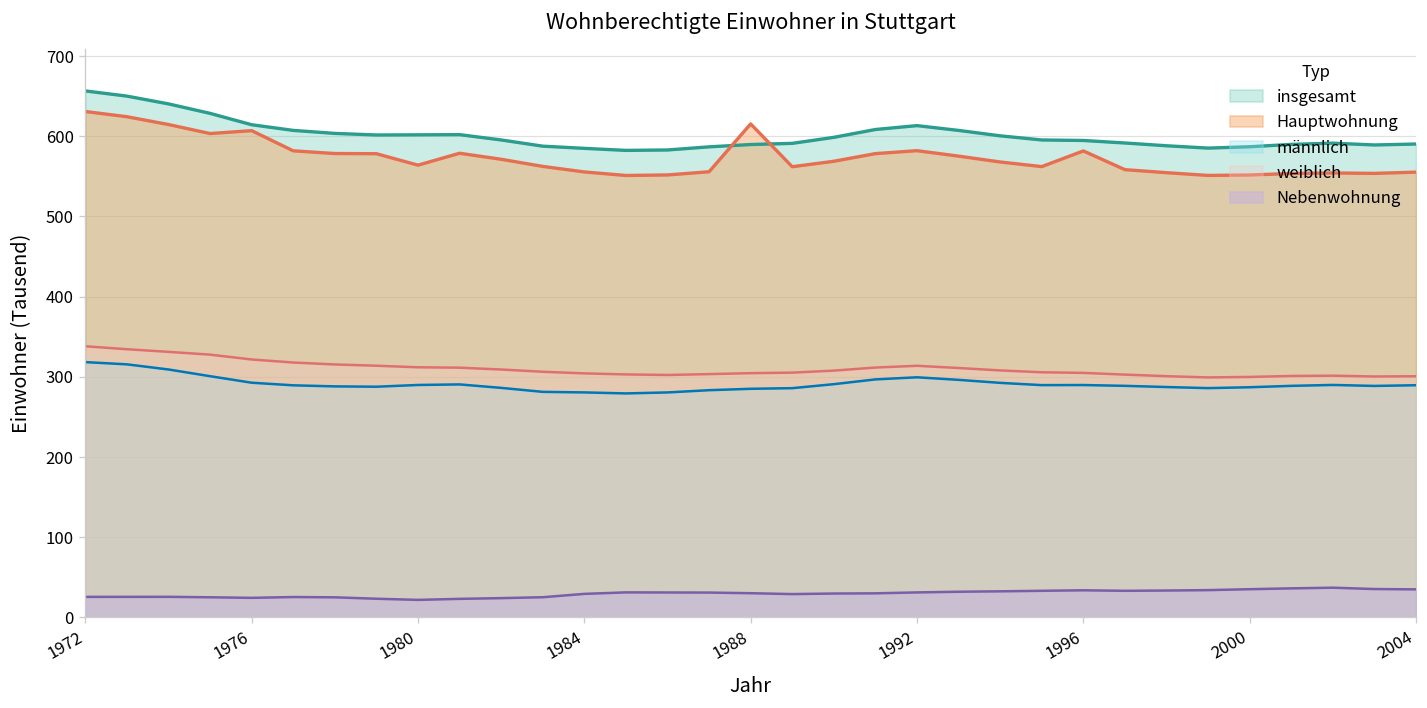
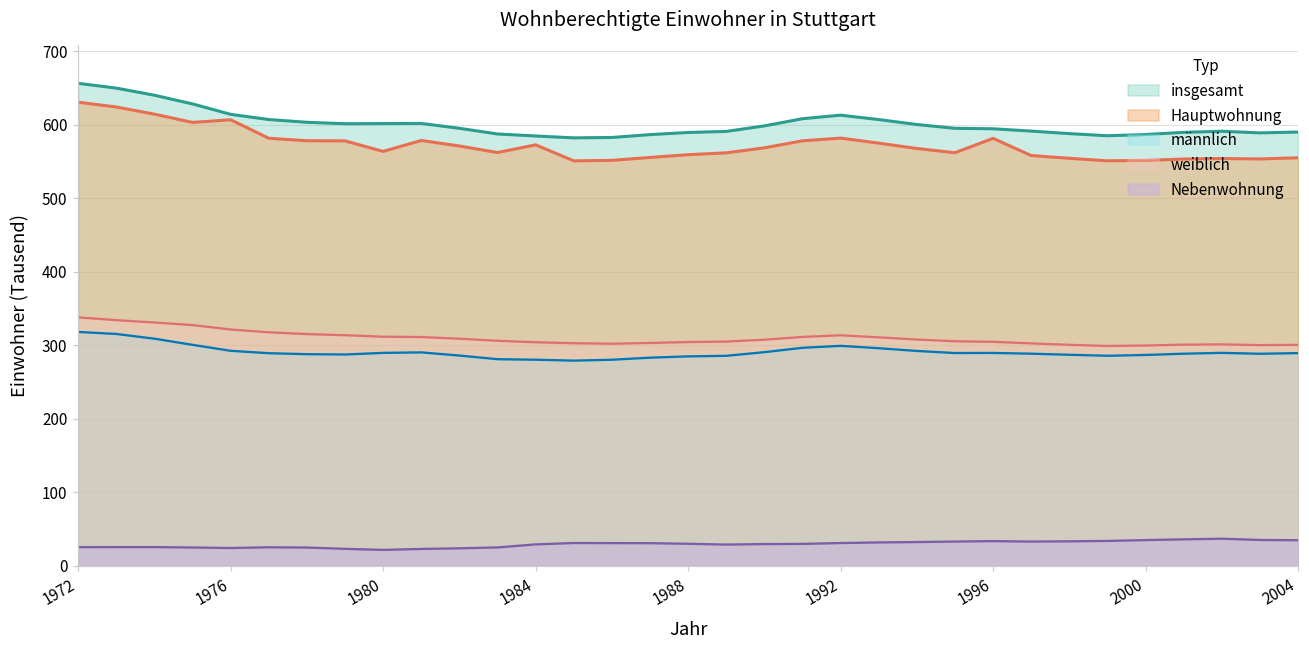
  {
    "Hauptwohnung": {
      "1972": 630,
      "1976": 610,
      "1980": 560,
-     "1984": 560,
-     "1988": 620,
+     "1984": 570,
+     "1988": 560,
      "1992": 580,
      "1996": 580,
      "2000": 550,
      "2004": 560
    }
  }
